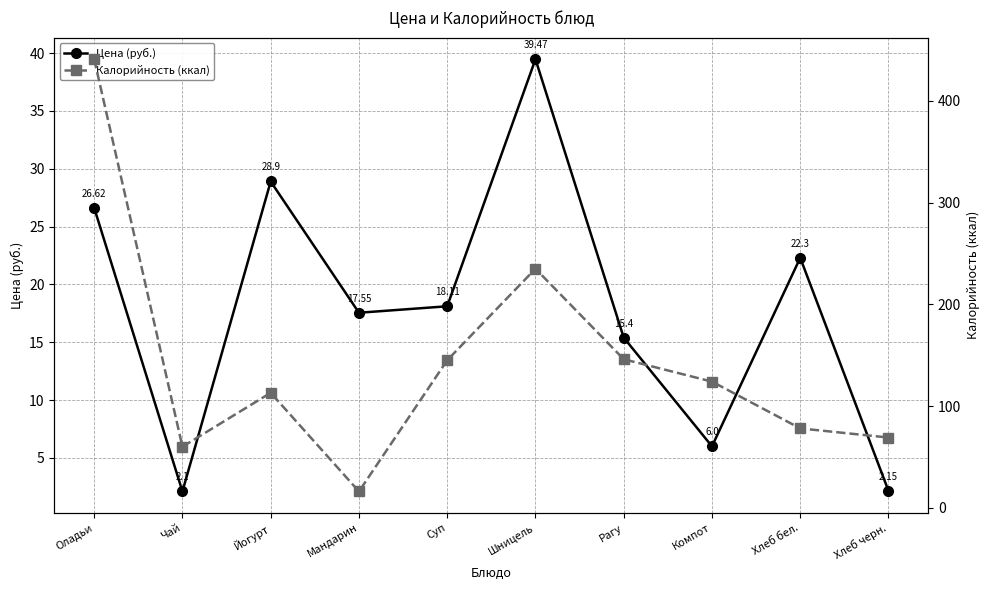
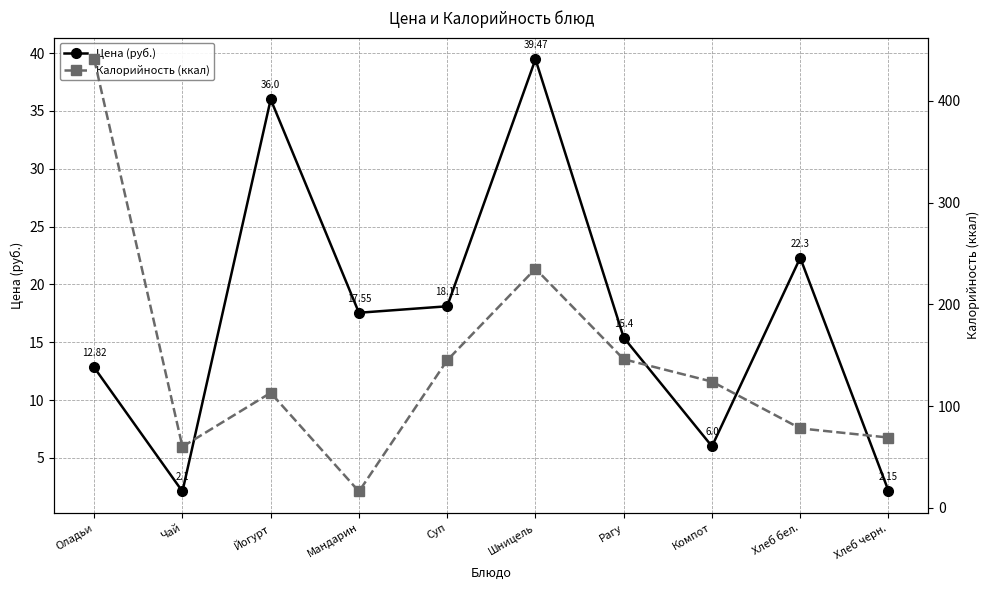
  {
    "Цена (руб.)": {
-     "Оладьи": 26.62,
+     "Оладьи": 12.82,
      "Чай": 2.1,
-     "Йогурт": 28.9,
+     "Йогурт": 36.0,
      "Мандарин": 17.55,
      "Суп": 18.11,
      "Шницель": 39.47,
      "Рагу": 15.4,
      "Компот": 6.0,
      "Хлеб бел.": 22.3,
      "Хлеб черн.": 2.15
    }
  }
